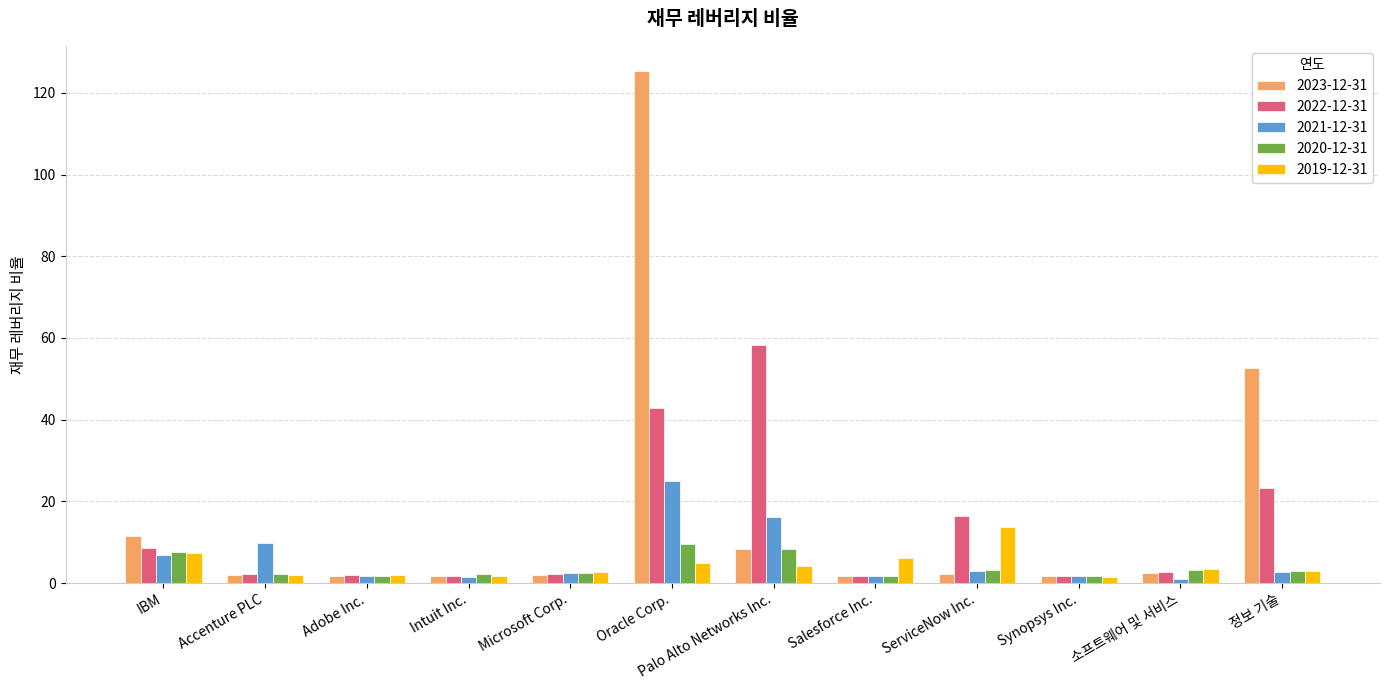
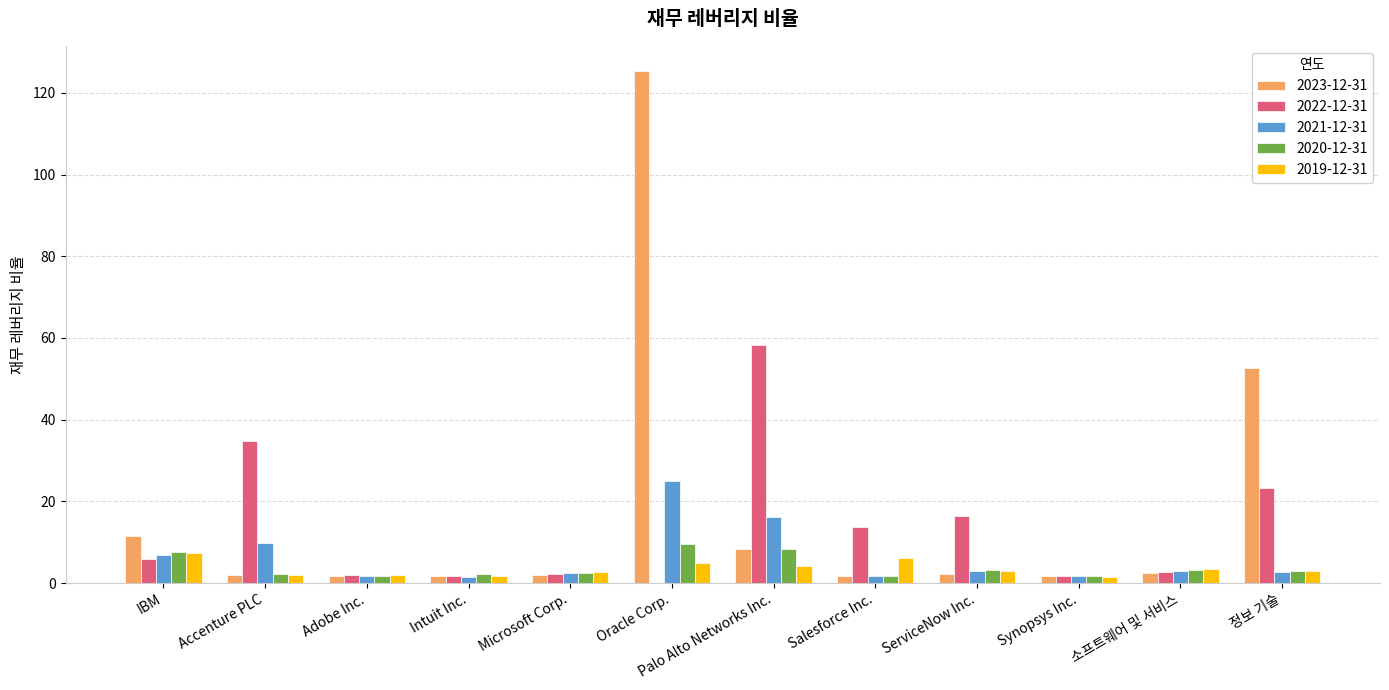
  {
    "2023-12-31": {
      "IBM": 12,
      "Accenture PLC": 2,
      "Adobe Inc.": 2,
      "Intuit Inc.": 2,
      "Microsoft Corp.": 2,
      "Oracle Corp.": 125,
      "Palo Alto Networks Inc.": 8,
      "Salesforce Inc.": 2,
      "ServiceNow Inc.": 2,
      "Synopsys Inc.": 2,
      "소프트웨어 및 서비스": 3,
      "정보 기술": 53
    },
    "2022-12-31": {
-     "IBM": 9,
-     "Accenture PLC": 2,
+     "IBM": 6,
+     "Accenture PLC": 35,
      "Adobe Inc.": 2,
      "Intuit Inc.": 2,
      "Microsoft Corp.": 2,
-     "Oracle Corp.": 43,
+     "Oracle Corp.": 0,
      "Palo Alto Networks Inc.": 58,
-     "Salesforce Inc.": 2,
+     "Salesforce Inc.": 14,
      "ServiceNow Inc.": 16,
      "Synopsys Inc.": 2,
      "소프트웨어 및 서비스": 3,
      "정보 기술": 23
    },
    "2021-12-31": {
      "IBM": 7,
      "Accenture PLC": 10,
      "Adobe Inc.": 2,
      "Intuit Inc.": 2,
      "Microsoft Corp.": 2,
      "Oracle Corp.": 25,
      "Palo Alto Networks Inc.": 16,
      "Salesforce Inc.": 2,
      "ServiceNow Inc.": 3,
      "Synopsys Inc.": 2,
-     "소프트웨어 및 서비스": 1,
+     "소프트웨어 및 서비스": 3,
      "정보 기술": 3
    },
    "2020-12-31": {
      "IBM": 8,
      "Accenture PLC": 2,
      "Adobe Inc.": 2,
      "Intuit Inc.": 2,
      "Microsoft Corp.": 3,
      "Oracle Corp.": 10,
      "Palo Alto Networks Inc.": 8,
      "Salesforce Inc.": 2,
      "ServiceNow Inc.": 3,
      "Synopsys Inc.": 2,
      "소프트웨어 및 서비스": 3,
      "정보 기술": 3
    },
    "2019-12-31": {
      "IBM": 7,
      "Accenture PLC": 2,
      "Adobe Inc.": 2,
      "Intuit Inc.": 2,
      "Microsoft Corp.": 3,
      "Oracle Corp.": 5,
      "Palo Alto Networks Inc.": 4,
      "Salesforce Inc.": 6,
-     "ServiceNow Inc.": 14,
+     "ServiceNow Inc.": 3,
      "Synopsys Inc.": 2,
      "소프트웨어 및 서비스": 3,
      "정보 기술": 3
    }
  }
